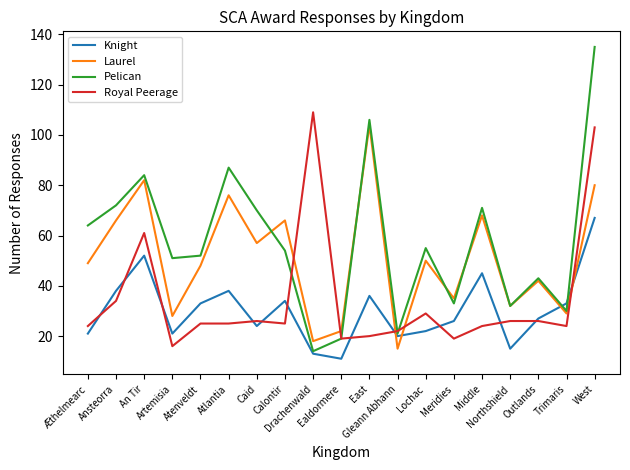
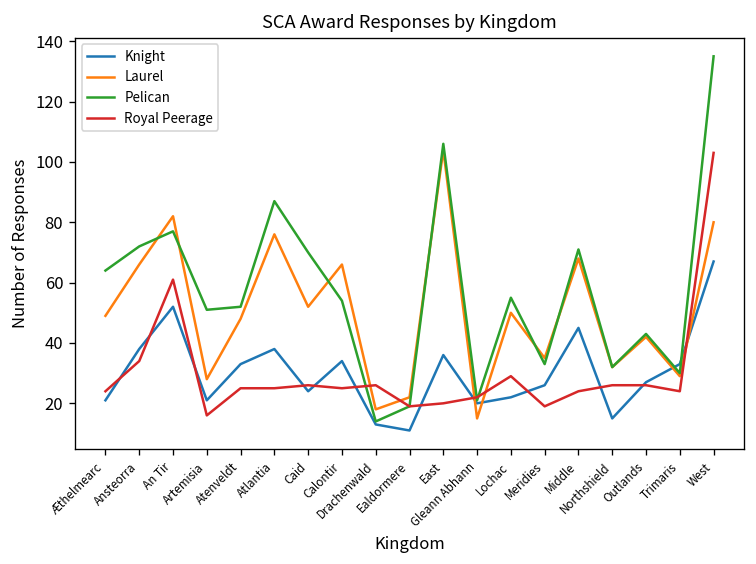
  {
    "Knight": {
      "Æthelmearc": 21,
      "Ansteorra": 38,
      "An Tir": 52,
      "Artemisia": 21,
      "Atenveldt": 33,
      "Atlantia": 38,
      "Caid": 24,
      "Calontir": 34,
      "Ealdormere": 11,
      "East": 36,
      "Lochac": 22,
      "Meridies": 26,
      "Middle": 45,
      "Northshield": 15,
      "Trimaris": 33,
      "West": 67
    },
    "Laurel": {
      "Æthelmearc": 49,
      "Ansteorra": 66,
      "An Tir": 82,
      "Artemisia": 28,
      "Atenveldt": 48,
      "Atlantia": 76,
-     "Caid": 57,
+     "Caid": 52,
      "Calontir": 66,
      "Drachenwald": 18,
      "Ealdormere": 22,
      "East": 104,
      "Gleann Abhann": 15,
      "Lochac": 50,
      "Meridies": 35,
      "Middle": 68,
      "West": 80
    },
    "Pelican": {
      "Æthelmearc": 64,
      "Ansteorra": 72,
-     "An Tir": 84,
+     "An Tir": 77,
      "Artemisia": 51,
      "Atenveldt": 52,
      "Atlantia": 87,
      "Caid": 70,
      "Calontir": 54,
      "East": 106,
      "Lochac": 55,
      "Meridies": 33,
      "Middle": 71,
      "West": 135
    },
    "Royal Peerage": {
      "Æthelmearc": 24,
      "Ansteorra": 34,
      "An Tir": 61,
      "Artemisia": 16,
      "Atenveldt": 25,
      "Atlantia": 25,
      "Caid": 26,
      "Calontir": 25,
-     "Drachenwald": 109,
+     "Drachenwald": 26,
      "East": 20,
      "Lochac": 29,
      "Meridies": 19,
      "Middle": 24,
      "Northshield": 26,
      "Trimaris": 24,
      "West": 103
    }
  }
